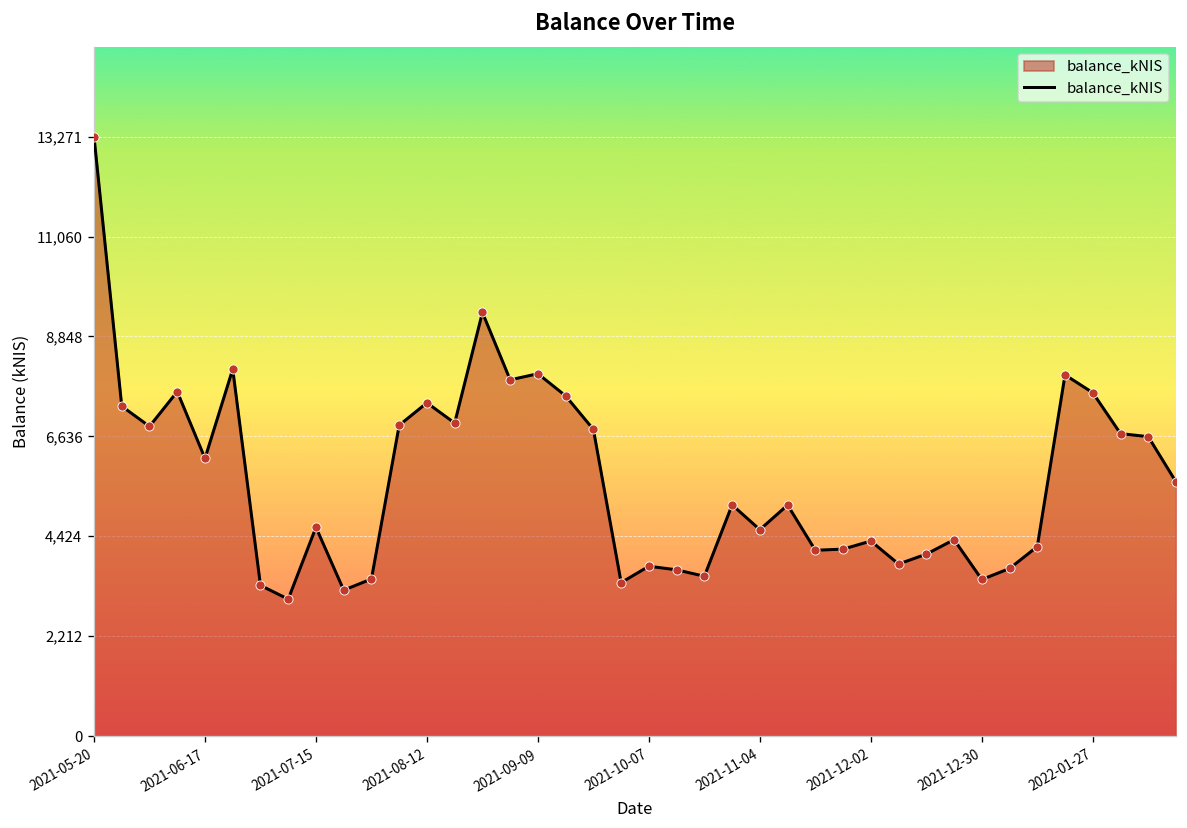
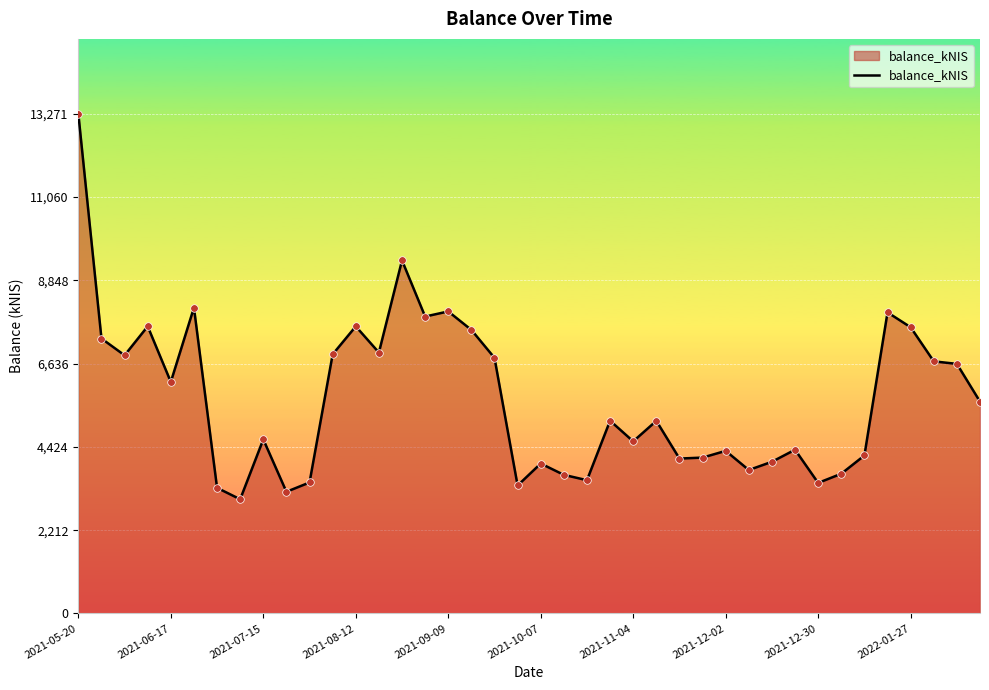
  {
    "2021-05-20": "13,300",
    "2021-06-17": "6,100",
    "2021-07-15": "4,600",
-   "2021-08-12": "7,400",
+   "2021-08-12": "7,600",
    "2021-09-09": "8,000",
-   "2021-10-07": "3,800",
+   "2021-10-07": "4,000",
    "2021-11-04": "4,600",
    "2021-12-02": "4,300",
    "2021-12-30": "3,500",
    "2022-01-27": "7,600"
  }
